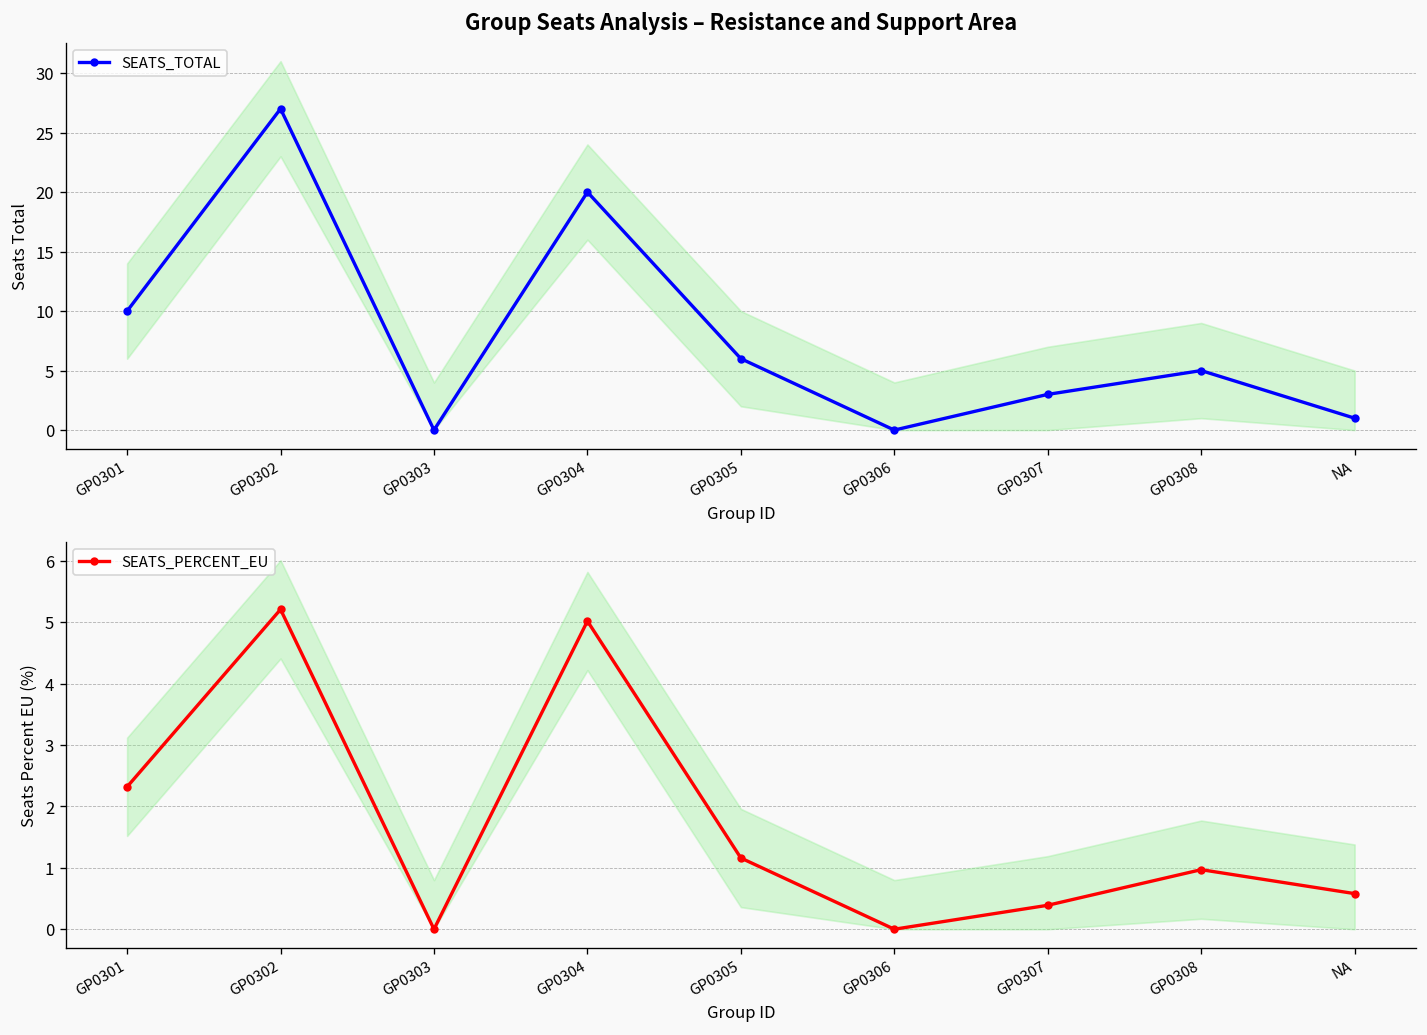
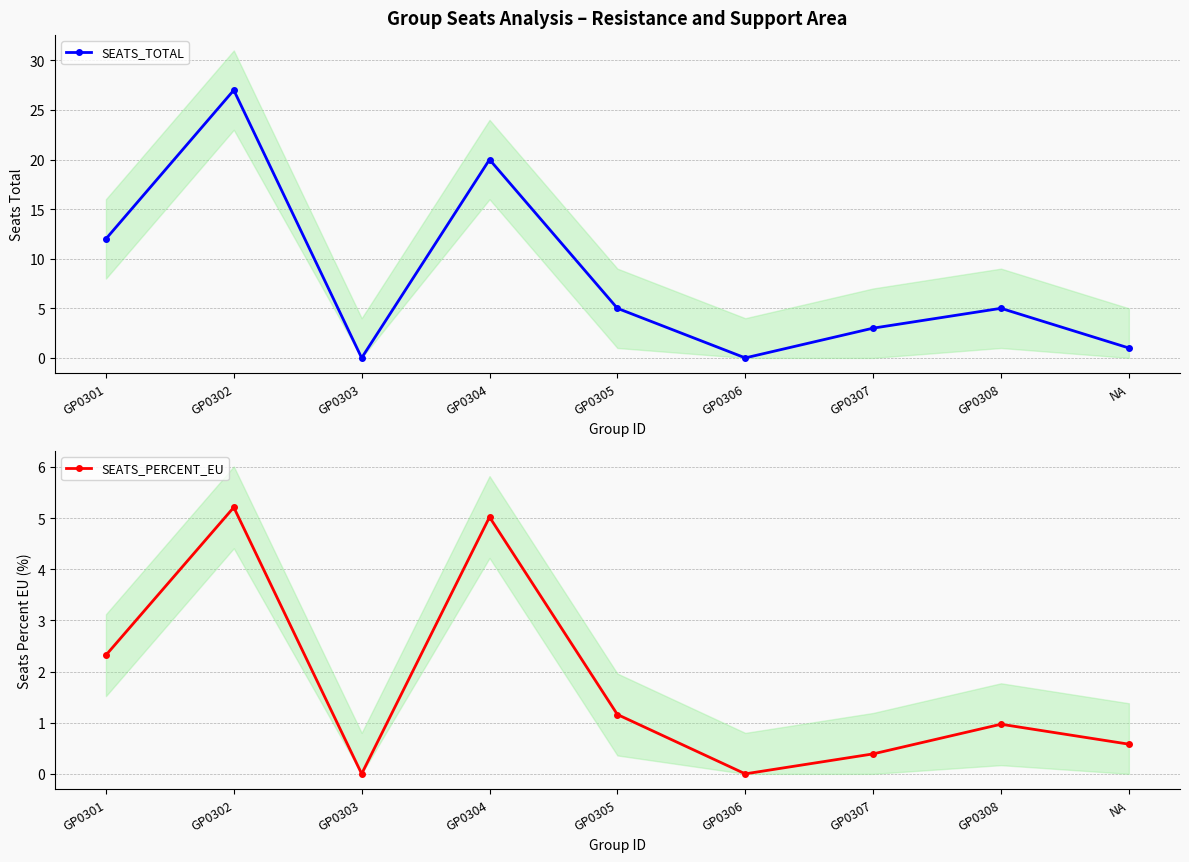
  {
    "Group Seats Analysis – Resistance and Support Area": {
      "SEATS_TOTAL": {
-       "GP0301": 10,
+       "GP0301": 12,
        "GP0302": 27,
        "GP0303": 0,
        "GP0304": 20,
-       "GP0305": 6,
+       "GP0305": 5,
        "GP0306": 0,
        "GP0307": 3,
        "GP0308": 5,
        "NA": 1
      }
    }
  }
